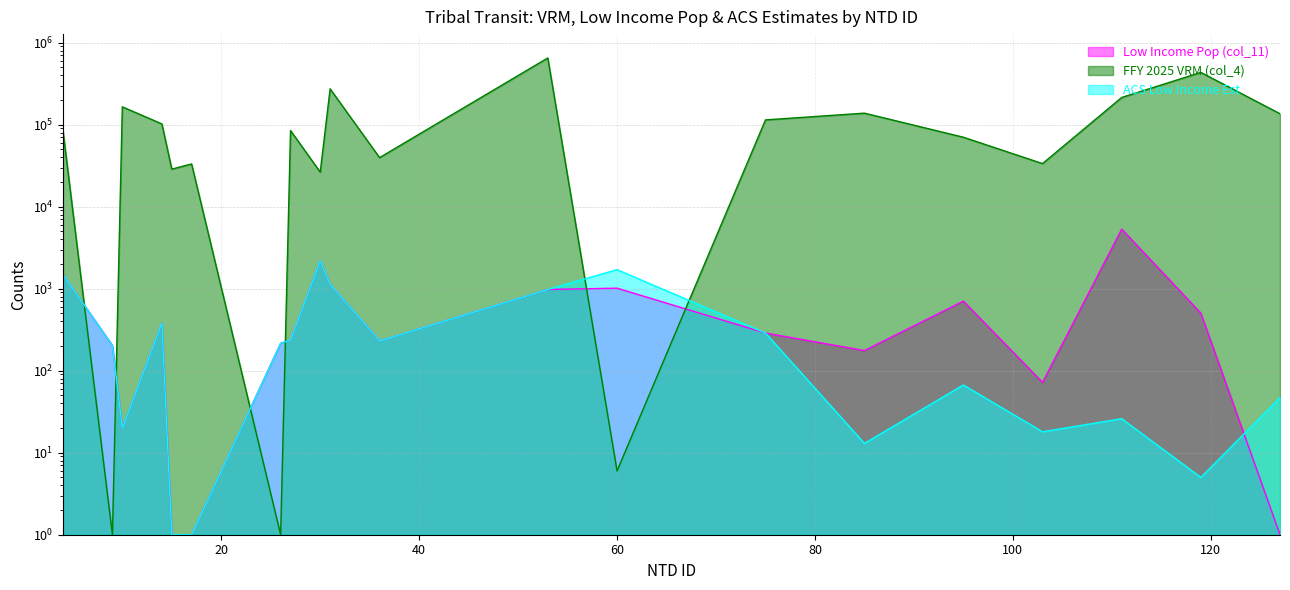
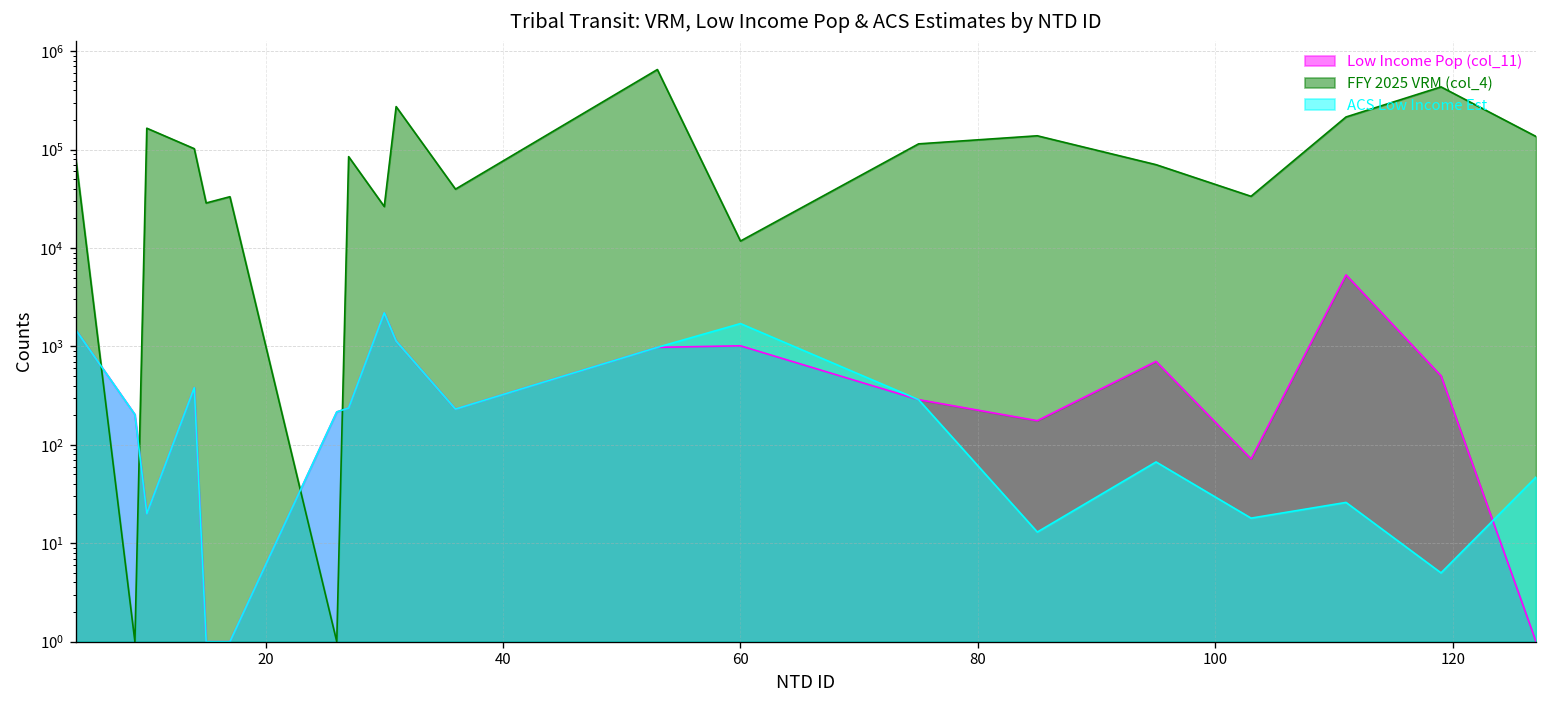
  {
    "Low Income Pop (col_11)": {
      "60": 1000
    },
    "FFY 2025 VRM (col_4)": {
-     "60": 6
+     "60": 12000
    },
    "ACS Low Income Est": {
      "60": 1700
    }
  }
